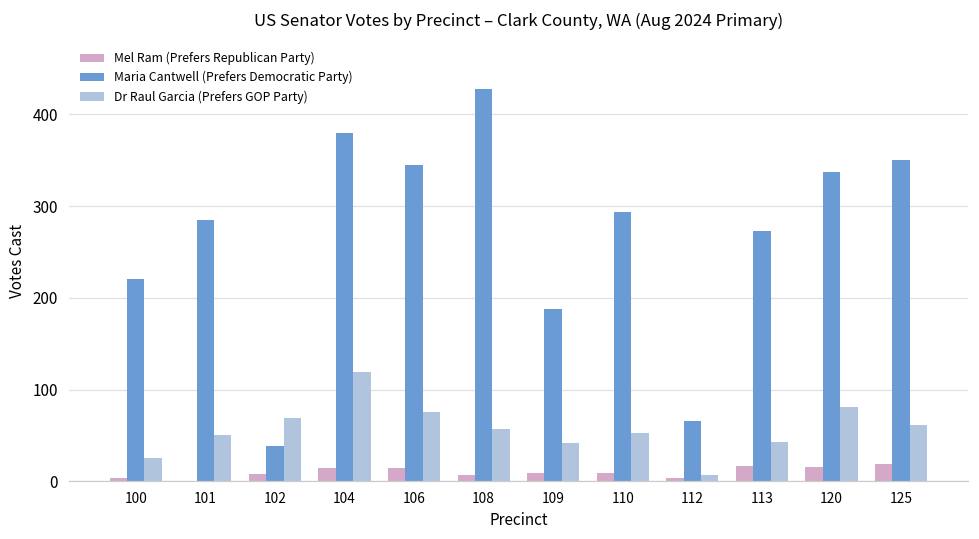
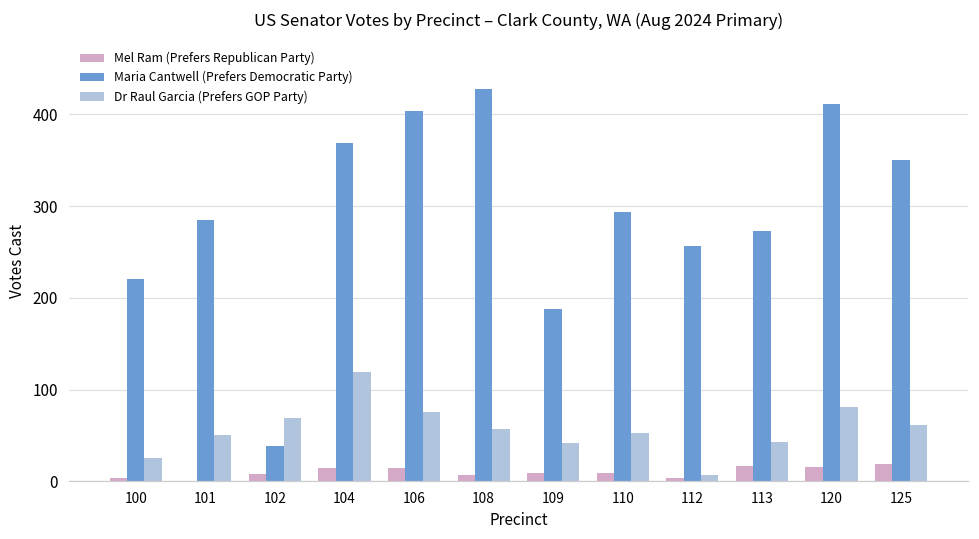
  {
    "Maria Cantwell (Prefers Democratic Party)": {
      "100": 220,
      "101": 290,
      "102": 40,
-     "104": 380,
-     "106": 350,
+     "104": 370,
+     "106": 400,
      "108": 430,
      "109": 190,
      "110": 290,
-     "112": 70,
+     "112": 260,
      "113": 270,
-     "120": 340,
+     "120": 410,
      "125": 350
    }
  }
